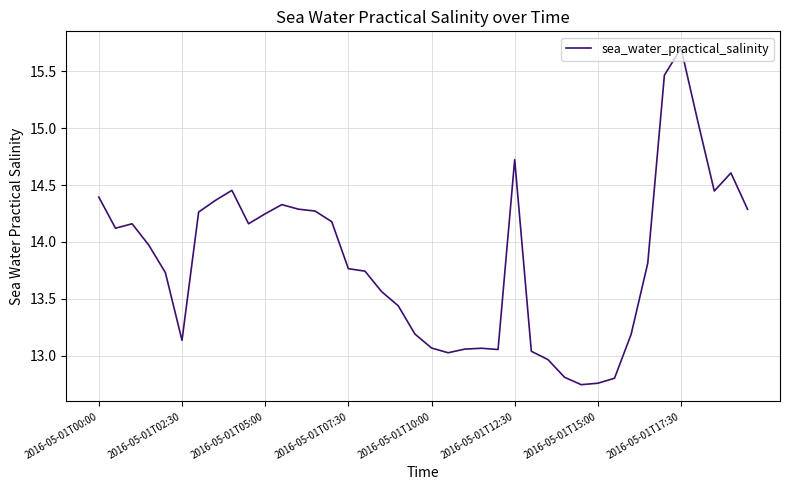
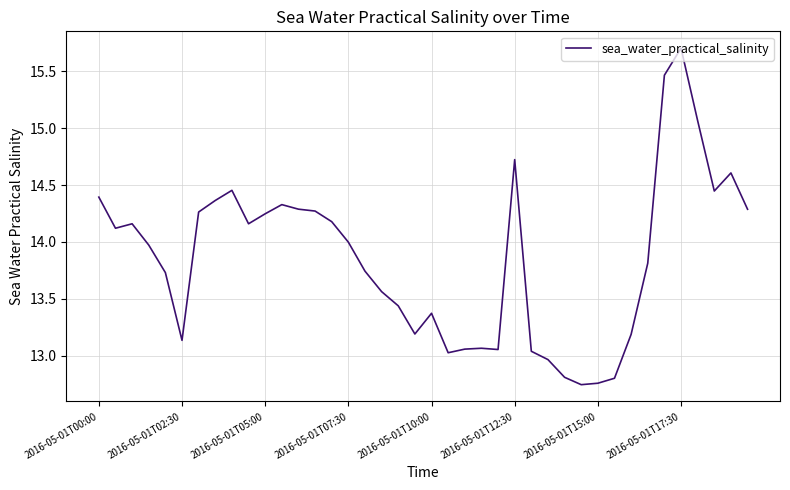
  {
    "2016-05-01T00:00": 14.39,
    "2016-05-01T02:30": 13.14,
    "2016-05-01T05:00": 14.25,
-   "2016-05-01T07:30": 13.76,
-   "2016-05-01T10:00": 13.07,
+   "2016-05-01T07:30": 14.00,
+   "2016-05-01T10:00": 13.37,
    "2016-05-01T12:30": 14.72,
    "2016-05-01T15:00": 12.76
  }
